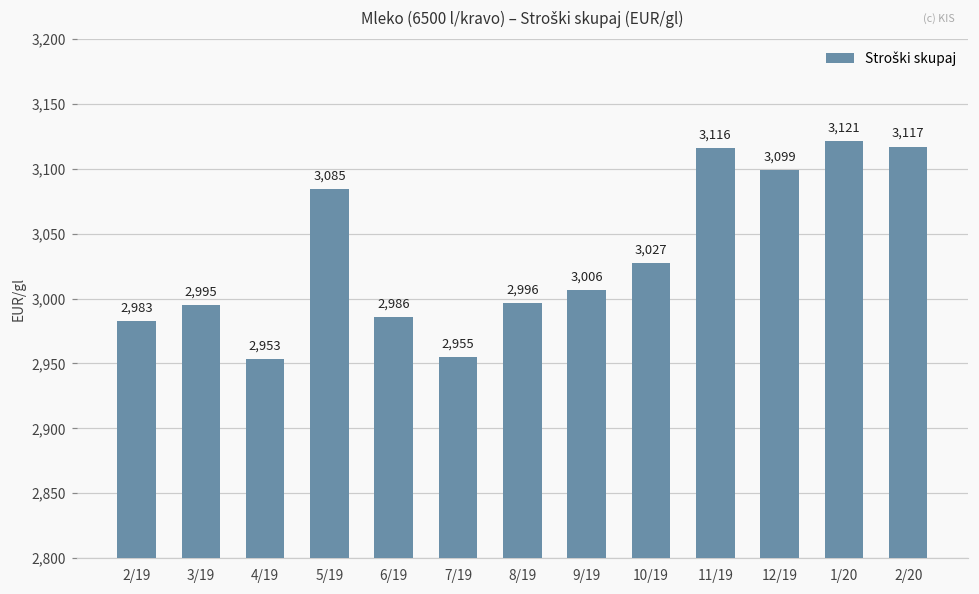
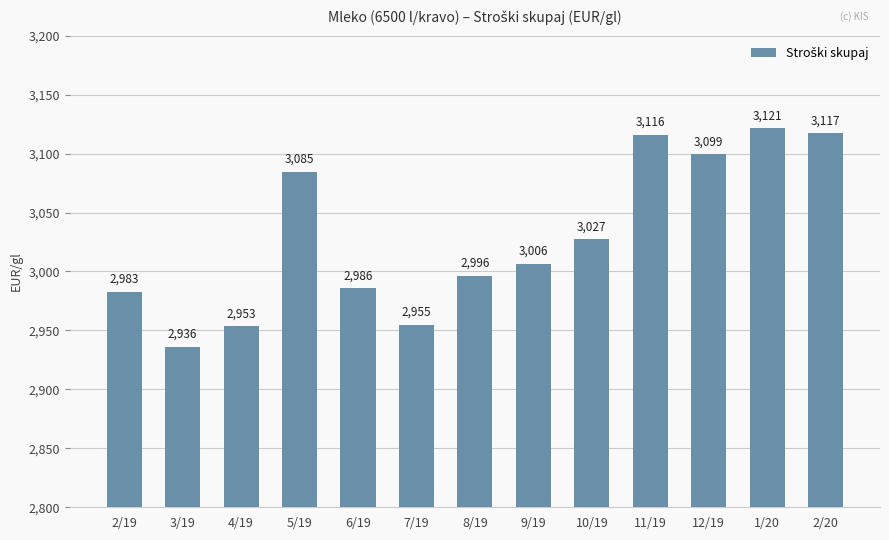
  {
    "2/19": "2,983",
-   "3/19": "2,995",
+   "3/19": "2,936",
    "4/19": "2,953",
    "5/19": "3,085",
    "6/19": "2,986",
    "7/19": "2,955",
    "8/19": "2,996",
    "9/19": "3,006",
    "10/19": "3,027",
    "11/19": "3,116",
    "12/19": "3,099",
    "1/20": "3,121",
    "2/20": "3,117"
  }
